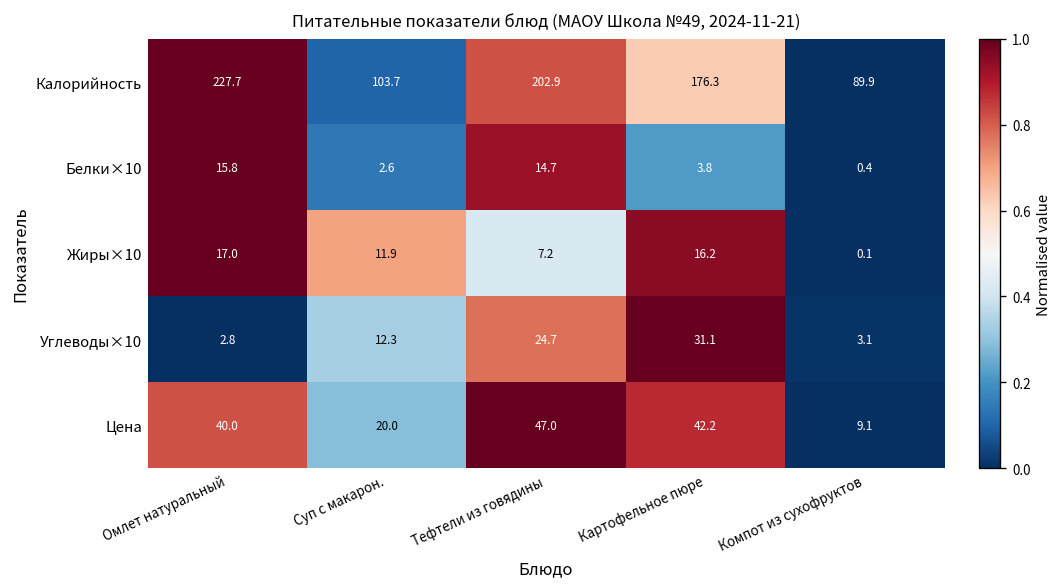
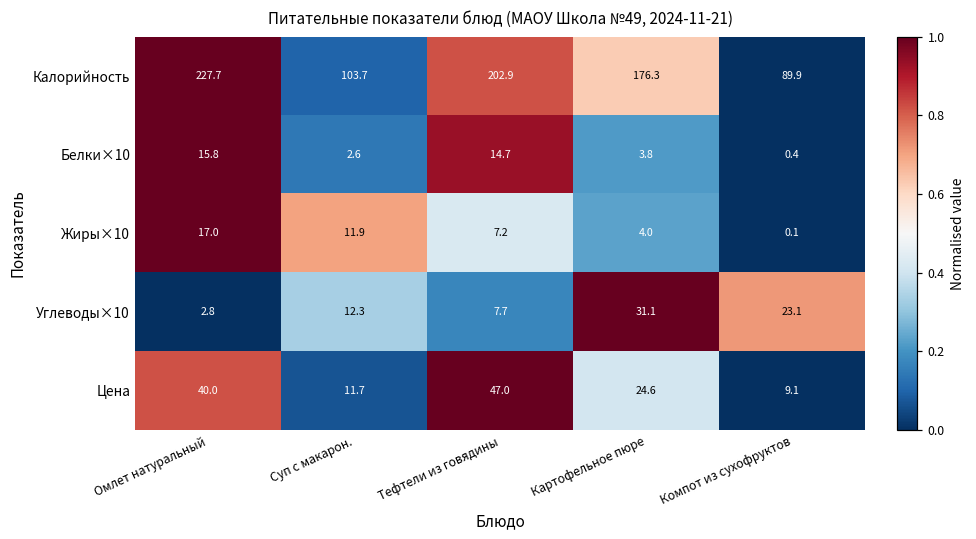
  {
    "Калорийность": {
      "Омлет натуральный": 227.7,
      "Суп с макарон.": 103.7,
      "Тефтели из говядины": 202.9,
      "Картофельное пюре": 176.3,
      "Компот из сухофруктов": 89.9
    },
    "Белки×10": {
      "Омлет натуральный": 15.8,
      "Суп с макарон.": 2.6,
      "Тефтели из говядины": 14.7,
      "Картофельное пюре": 3.8,
      "Компот из сухофруктов": 0.4
    },
    "Жиры×10": {
      "Омлет натуральный": 17.0,
      "Суп с макарон.": 11.9,
      "Тефтели из говядины": 7.2,
-     "Картофельное пюре": 16.2,
+     "Картофельное пюре": 4.0,
      "Компот из сухофруктов": 0.1
    },
    "Углеводы×10": {
      "Омлет натуральный": 2.8,
      "Суп с макарон.": 12.3,
-     "Тефтели из говядины": 24.7,
+     "Тефтели из говядины": 7.7,
      "Картофельное пюре": 31.1,
-     "Компот из сухофруктов": 3.1
+     "Компот из сухофруктов": 23.1
    },
    "Цена": {
      "Омлет натуральный": 40.0,
-     "Суп с макарон.": 20.0,
+     "Суп с макарон.": 11.7,
      "Тефтели из говядины": 47.0,
-     "Картофельное пюре": 42.2,
+     "Картофельное пюре": 24.6,
      "Компот из сухофруктов": 9.1
    }
  }
